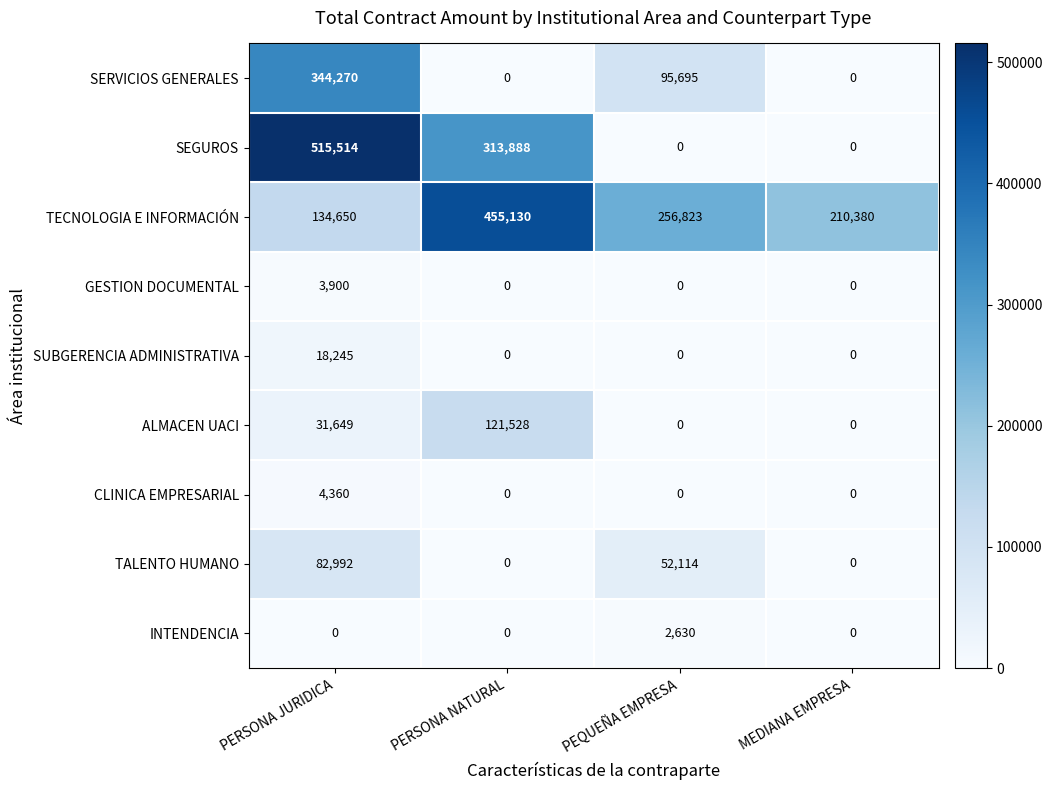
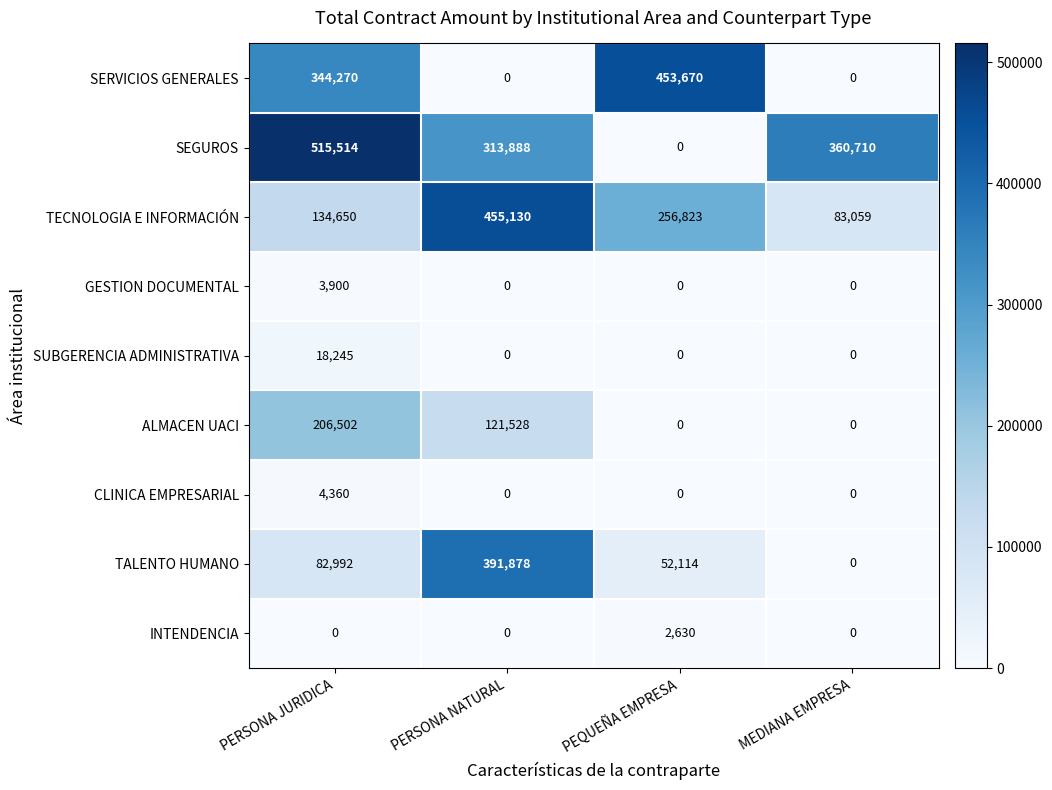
  {
    "SERVICIOS GENERALES": {
      "PERSONA JURIDICA": "344,270",
      "PERSONA NATURAL": "0",
-     "PEQUEÑA EMPRESA": "95,695",
+     "PEQUEÑA EMPRESA": "453,670",
      "MEDIANA EMPRESA": "0"
    },
    "SEGUROS": {
      "PERSONA JURIDICA": "515,514",
      "PERSONA NATURAL": "313,888",
      "PEQUEÑA EMPRESA": "0",
-     "MEDIANA EMPRESA": "0"
+     "MEDIANA EMPRESA": "360,710"
    },
    "TECNOLOGIA E INFORMACIÓN": {
      "PERSONA JURIDICA": "134,650",
      "PERSONA NATURAL": "455,130",
      "PEQUEÑA EMPRESA": "256,823",
-     "MEDIANA EMPRESA": "210,380"
+     "MEDIANA EMPRESA": "83,059"
    },
    "GESTION DOCUMENTAL": {
      "PERSONA JURIDICA": "3,900",
      "PERSONA NATURAL": "0",
      "PEQUEÑA EMPRESA": "0",
      "MEDIANA EMPRESA": "0"
    },
    "SUBGERENCIA ADMINISTRATIVA": {
      "PERSONA JURIDICA": "18,245",
      "PERSONA NATURAL": "0",
      "PEQUEÑA EMPRESA": "0",
      "MEDIANA EMPRESA": "0"
    },
    "ALMACEN UACI": {
-     "PERSONA JURIDICA": "31,649",
+     "PERSONA JURIDICA": "206,502",
      "PERSONA NATURAL": "121,528",
      "PEQUEÑA EMPRESA": "0",
      "MEDIANA EMPRESA": "0"
    },
    "CLINICA EMPRESARIAL": {
      "PERSONA JURIDICA": "4,360",
      "PERSONA NATURAL": "0",
      "PEQUEÑA EMPRESA": "0",
      "MEDIANA EMPRESA": "0"
    },
    "TALENTO HUMANO": {
      "PERSONA JURIDICA": "82,992",
-     "PERSONA NATURAL": "0",
+     "PERSONA NATURAL": "391,878",
      "PEQUEÑA EMPRESA": "52,114",
      "MEDIANA EMPRESA": "0"
    },
    "INTENDENCIA": {
      "PERSONA JURIDICA": "0",
      "PERSONA NATURAL": "0",
      "PEQUEÑA EMPRESA": "2,630",
      "MEDIANA EMPRESA": "0"
    }
  }
